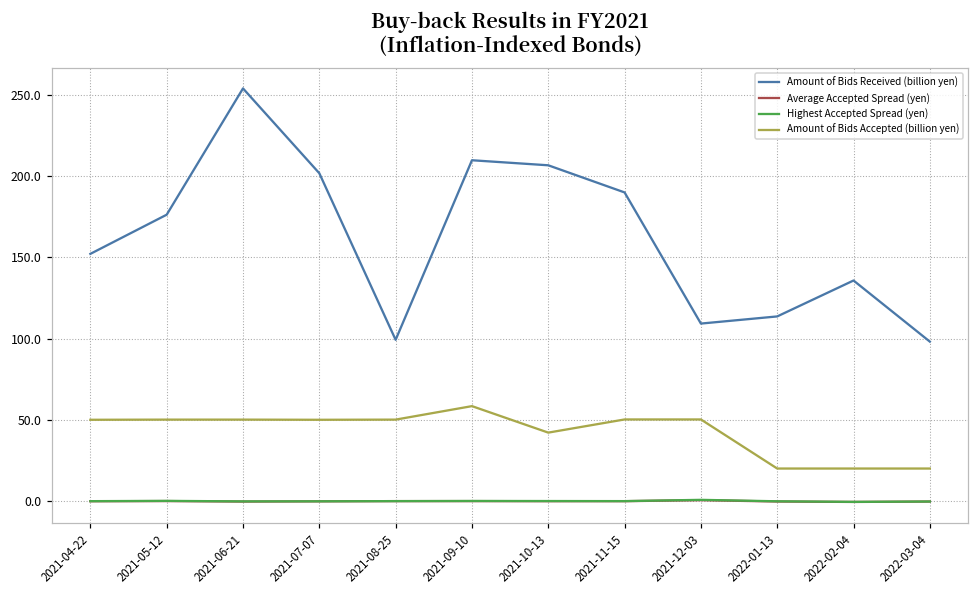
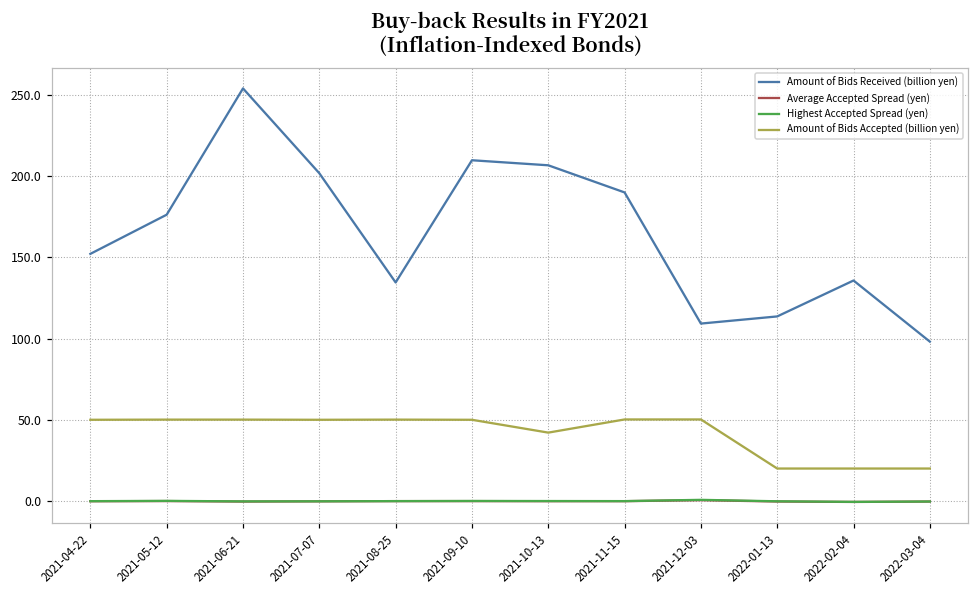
  {
    "Amount of Bids Received (billion yen)": {
      "2021-04-22": 152,
      "2021-05-12": 176,
      "2021-06-21": 254,
      "2021-07-07": 202,
-     "2021-08-25": 99,
+     "2021-08-25": 135,
      "2021-09-10": 210,
      "2021-10-13": 207,
      "2021-11-15": 190,
      "2021-12-03": 109,
      "2022-01-13": 114,
      "2022-02-04": 136,
      "2022-03-04": 98
    },
    "Amount of Bids Accepted (billion yen)": {
      "2021-04-22": 50,
      "2021-05-12": 50,
      "2021-06-21": 50,
      "2021-07-07": 50,
      "2021-08-25": 50,
-     "2021-09-10": 58,
+     "2021-09-10": 50,
      "2021-10-13": 42,
      "2021-11-15": 50,
      "2021-12-03": 50,
      "2022-01-13": 20,
      "2022-02-04": 20,
      "2022-03-04": 20
    }
  }
